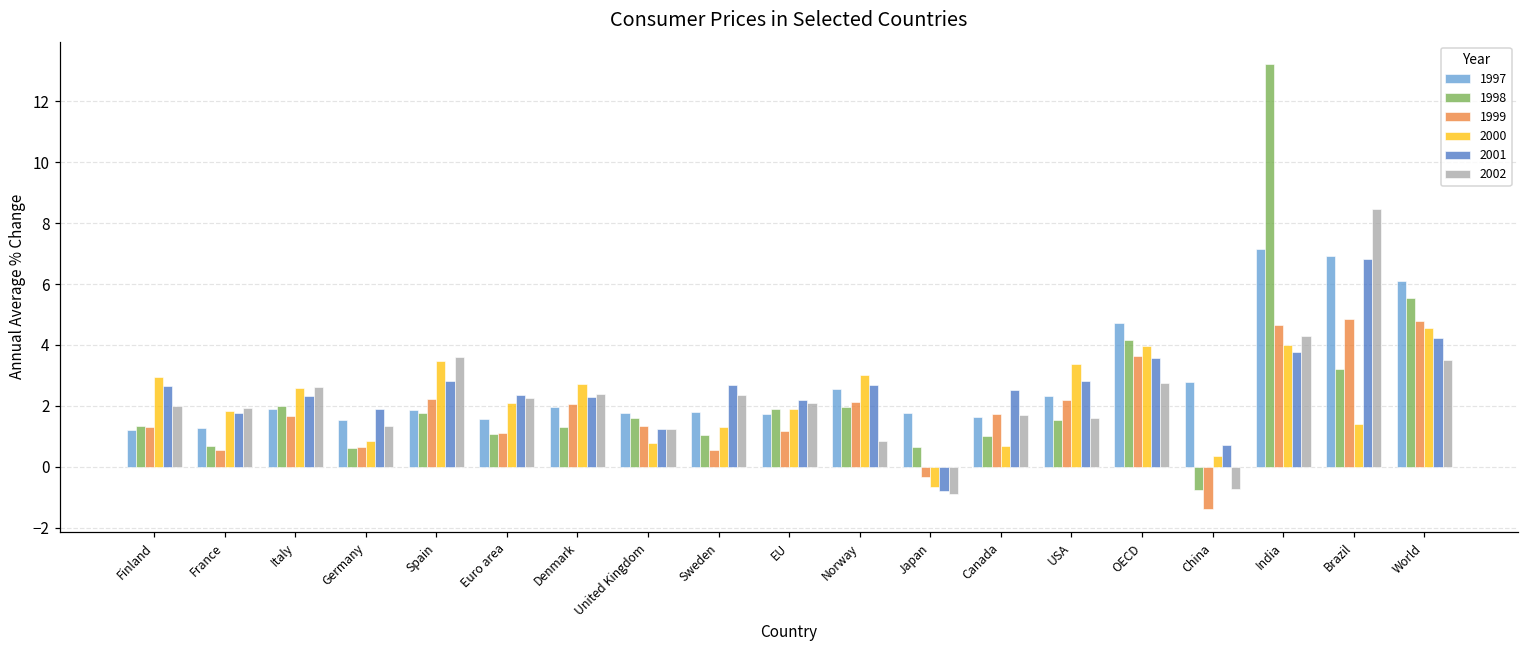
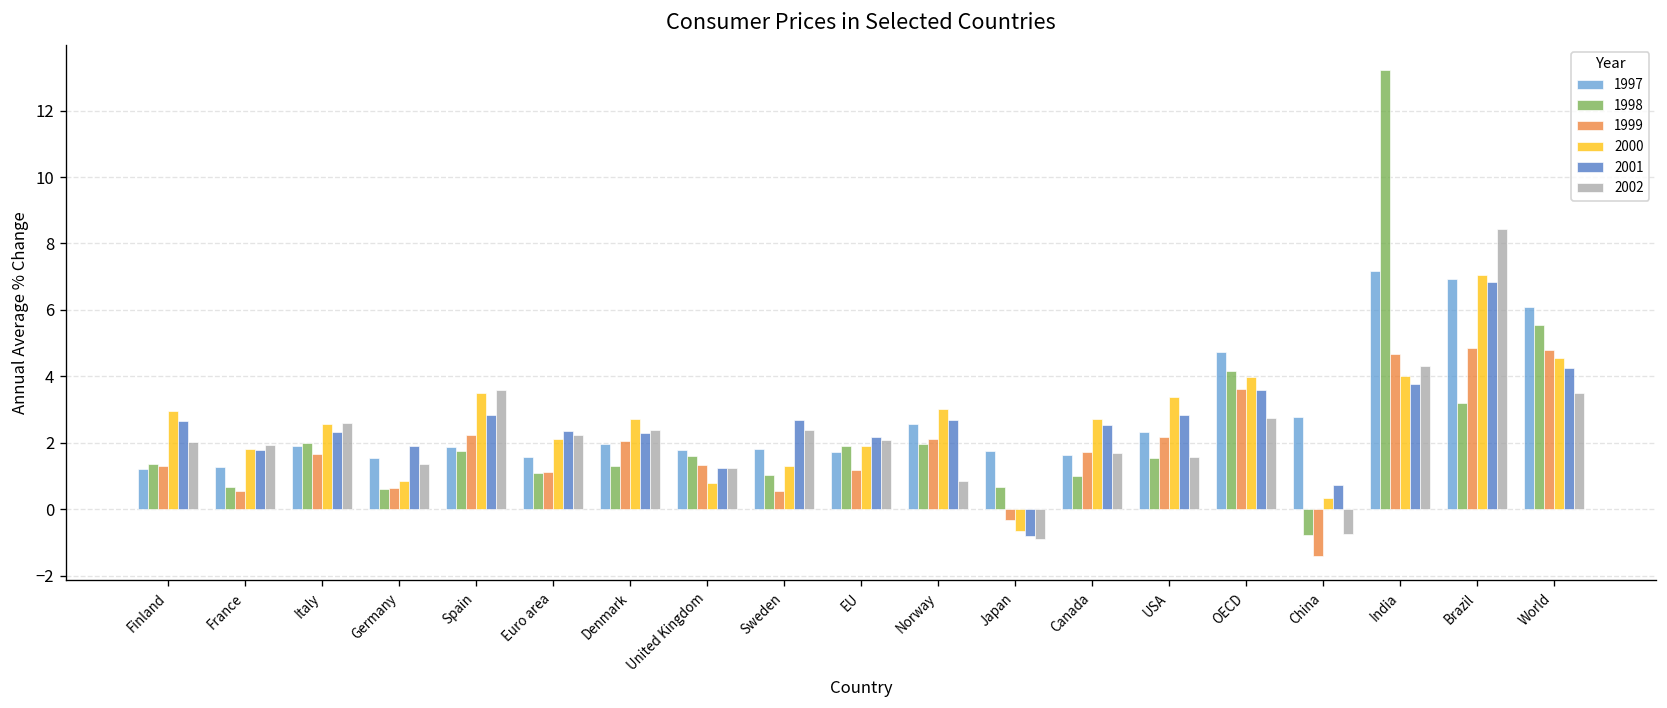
  {
    "1998": {
      "Finland": 1.3,
      "France": 0.7,
      "Italy": 2.0,
      "Germany": 0.6,
      "Spain": 1.8,
      "Euro area": 1.1,
      "Denmark": 1.3,
      "United Kingdom": 1.6,
      "Sweden": 1.0,
      "EU": 1.9,
      "Norway": 2.0,
      "Japan": 0.7,
      "Canada": 1.0,
      "USA": 1.6,
      "OECD": 4.1,
      "China": -0.8,
      "India": 13.2,
      "Brazil": 3.2,
      "World": 5.5
    },
    "1999": {
      "Finland": 1.3,
      "France": 0.6,
      "Italy": 1.7,
      "Germany": 0.6,
      "Spain": 2.2,
      "Euro area": 1.1,
      "Denmark": 2.1,
      "United Kingdom": 1.3,
      "Sweden": 0.5,
      "EU": 1.2,
      "Norway": 2.1,
      "Japan": -0.3,
      "Canada": 1.7,
      "USA": 2.2,
      "OECD": 3.6,
      "China": -1.4,
      "India": 4.7,
      "Brazil": 4.9,
      "World": 4.8
    },
    "2000": {
      "Finland": 2.9,
      "France": 1.8,
      "Italy": 2.6,
      "Germany": 0.8,
      "Spain": 3.5,
      "Euro area": 2.1,
      "Denmark": 2.7,
      "United Kingdom": 0.8,
      "Sweden": 1.3,
      "EU": 1.9,
      "Norway": 3.0,
      "Japan": -0.7,
-     "Canada": 0.7,
+     "Canada": 2.7,
      "USA": 3.4,
      "OECD": 4.0,
      "China": 0.3,
      "India": 4.0,
-     "Brazil": 1.4,
+     "Brazil": 7.0,
      "World": 4.6
    },
    "2002": {
      "Finland": 2.0,
      "France": 1.9,
      "Italy": 2.6,
      "Germany": 1.4,
      "Spain": 3.6,
      "Euro area": 2.2,
      "Denmark": 2.4,
      "United Kingdom": 1.3,
      "Sweden": 2.4,
      "EU": 2.1,
      "Norway": 0.8,
      "Japan": -0.9,
      "Canada": 1.7,
      "USA": 1.6,
      "OECD": 2.7,
      "China": -0.7,
      "India": 4.3,
      "Brazil": 8.5,
      "World": 3.5
    }
  }
